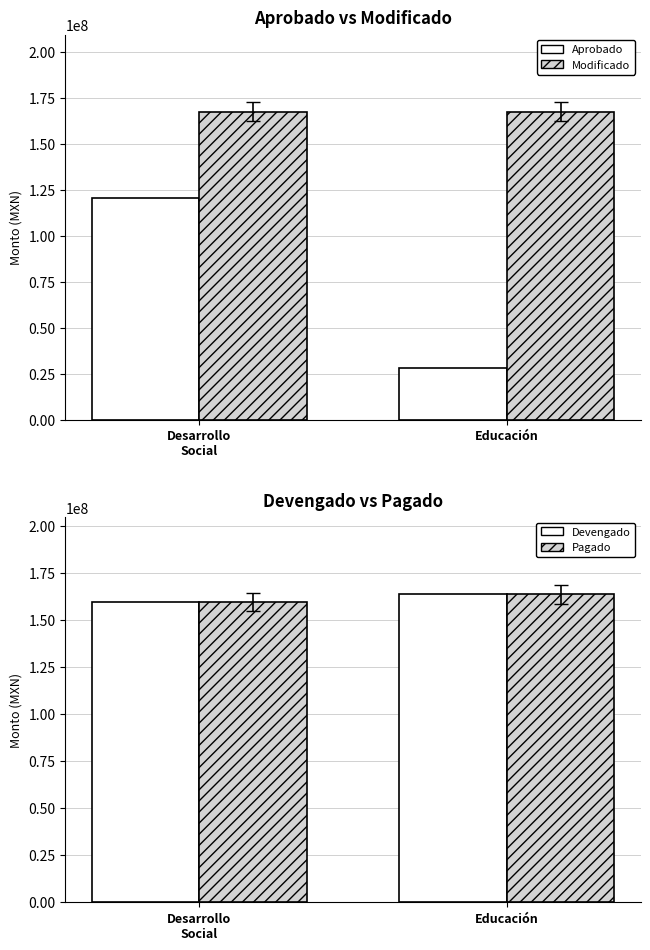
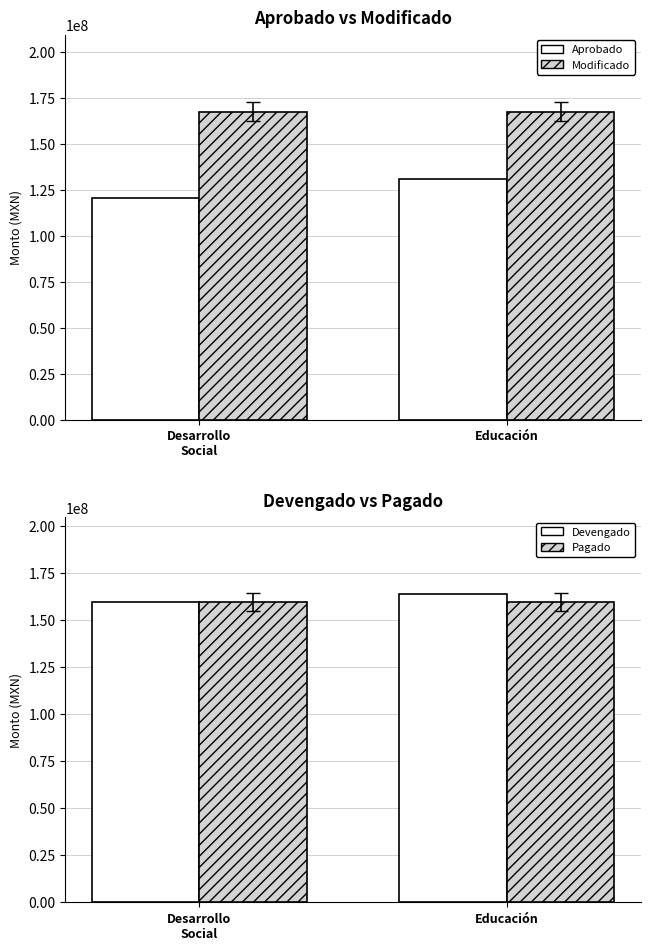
  {
    "Aprobado vs Modificado": {
      "Aprobado": {
        "Desarrollo Social": 120000000,
-       "Educación": 28000000
+       "Educación": 131000000
      },
      "Modificado": {
        "Desarrollo Social": 167000000,
        "Educación": 167000000
      }
    },
    "Devengado vs Pagado": {
      "Devengado": {
        "Desarrollo Social": 159000000,
        "Educación": 164000000
      },
      "Pagado": {
        "Desarrollo Social": 159000000,
-       "Educación": 164000000
+       "Educación": 159000000
      }
    }
  }
